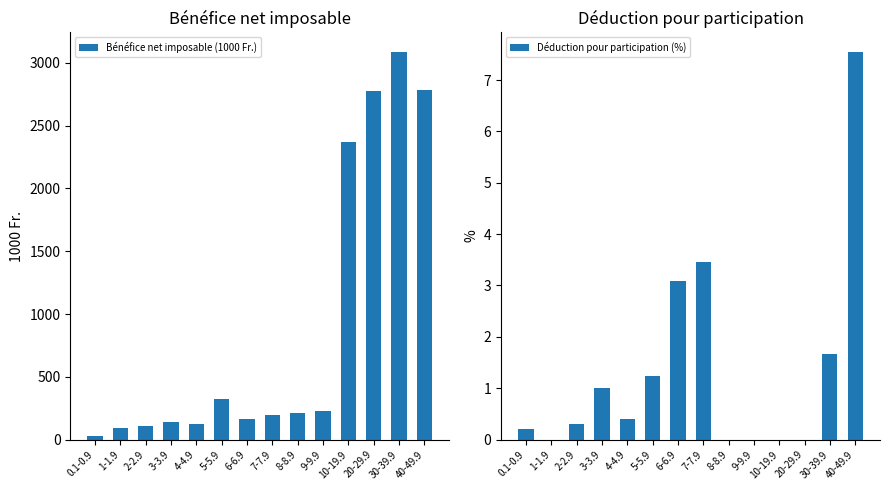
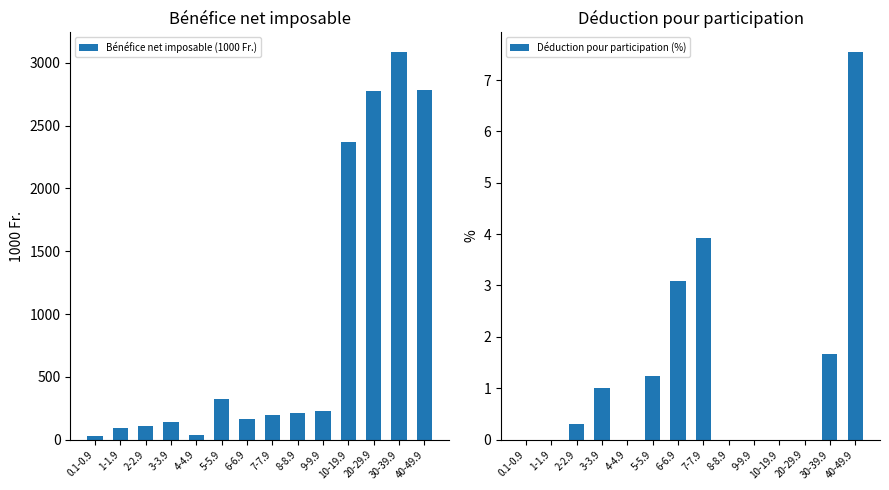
  {
    "Bénéfice net imposable": {
      "0.1-0.9": 30,
      "1-1.9": 90,
      "2-2.9": 110,
      "3-3.9": 140,
-     "4-4.9": 120,
+     "4-4.9": 40,
      "5-5.9": 320,
      "6-6.9": 170,
      "7-7.9": 200,
      "8-8.9": 210,
      "9-9.9": 230,
      "10-19.9": 2370,
      "20-29.9": 2770,
      "30-39.9": 3090,
      "40-49.9": 2780
    },
    "Déduction pour participation": {
-     "0.1-0.9": 0.2,
+     "0.1-0.9": 0.0,
      "1-1.9": 0.0,
      "2-2.9": 0.3,
      "3-3.9": 1.0,
-     "4-4.9": 0.4,
+     "4-4.9": 0.0,
      "5-5.9": 1.2,
      "6-6.9": 3.1,
-     "7-7.9": 3.5,
+     "7-7.9": 3.9,
      "8-8.9": 0.0,
      "9-9.9": 0.0,
      "10-19.9": 0.0,
      "20-29.9": 0.0,
      "30-39.9": 1.7,
      "40-49.9": 7.5
    }
  }
